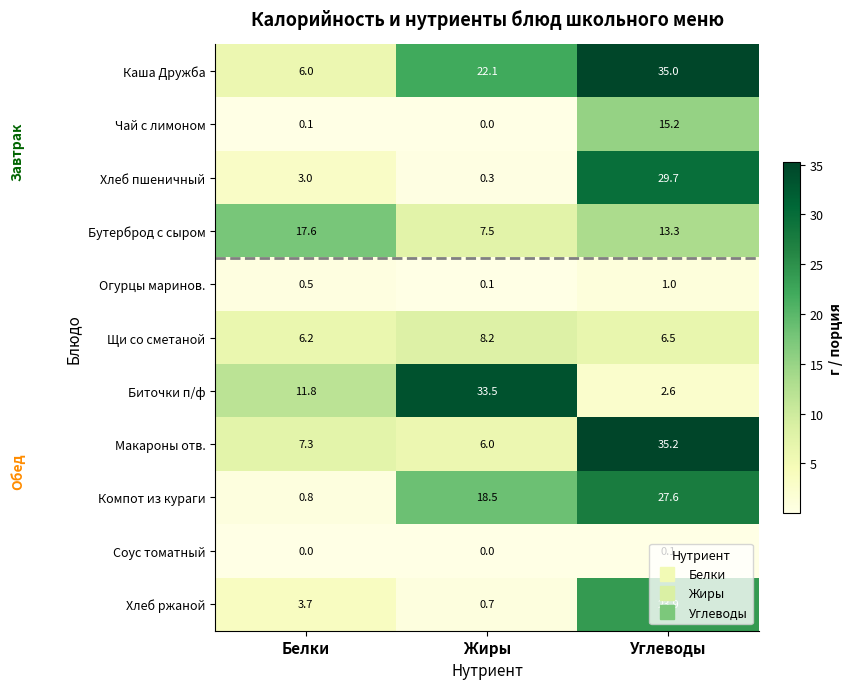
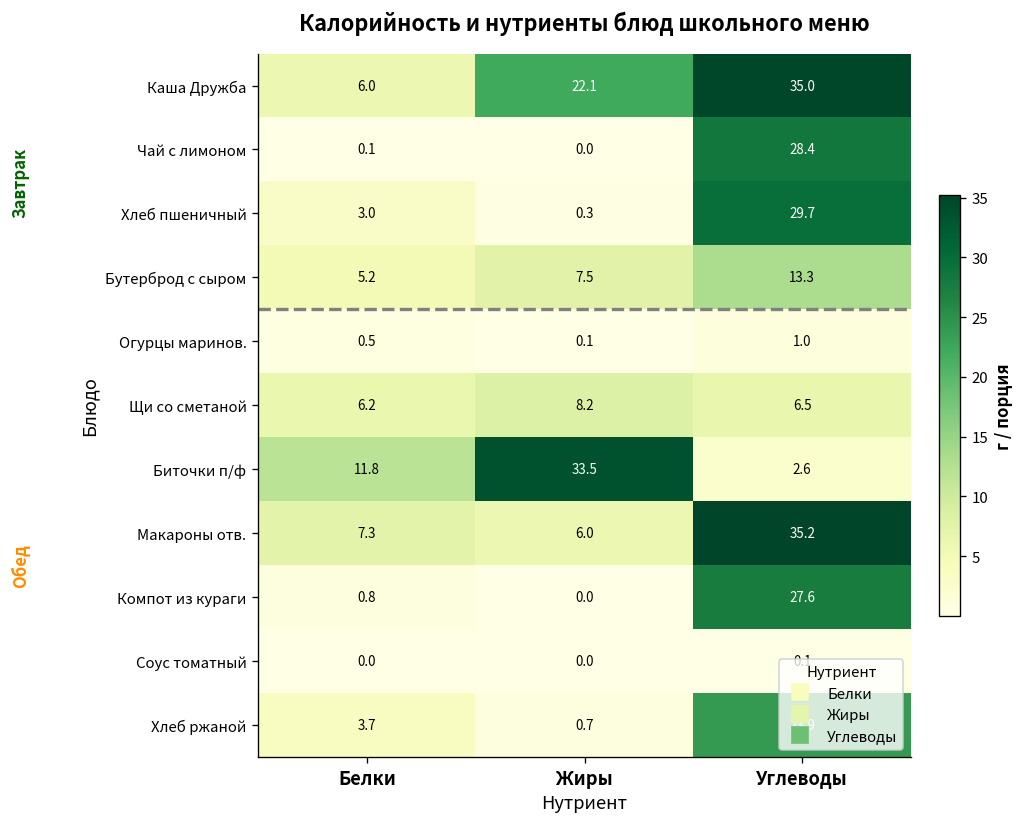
  {
    "Каша Дружба": {
      "Белки": 6.0,
      "Жиры": 22.1,
      "Углеводы": 35.0
    },
    "Чай с лимоном": {
      "Белки": 0.1,
      "Жиры": 0.0,
-     "Углеводы": 15.2
+     "Углеводы": 28.4
    },
    "Хлеб пшеничный": {
      "Белки": 3.0,
      "Жиры": 0.3,
      "Углеводы": 29.7
    },
    "Бутерброд с сыром": {
-     "Белки": 17.6,
+     "Белки": 5.2,
      "Жиры": 7.5,
      "Углеводы": 13.3
    },
    "Огурцы маринов.": {
      "Белки": 0.5,
      "Жиры": 0.1,
      "Углеводы": 1.0
    },
    "Щи со сметаной": {
      "Белки": 6.2,
      "Жиры": 8.2,
      "Углеводы": 6.5
    },
    "Биточки п/ф": {
      "Белки": 11.8,
      "Жиры": 33.5,
      "Углеводы": 2.6
    },
    "Макароны отв.": {
      "Белки": 7.3,
      "Жиры": 6.0,
      "Углеводы": 35.2
    },
    "Компот из кураги": {
      "Белки": 0.8,
-     "Жиры": 18.5,
+     "Жиры": 0.0,
      "Углеводы": 27.6
    },
    "Соус томатный": {
      "Белки": 0.0,
      "Жиры": 0.0
    },
    "Хлеб ржаной": {
      "Белки": 3.7,
      "Жиры": 0.7
    }
  }
